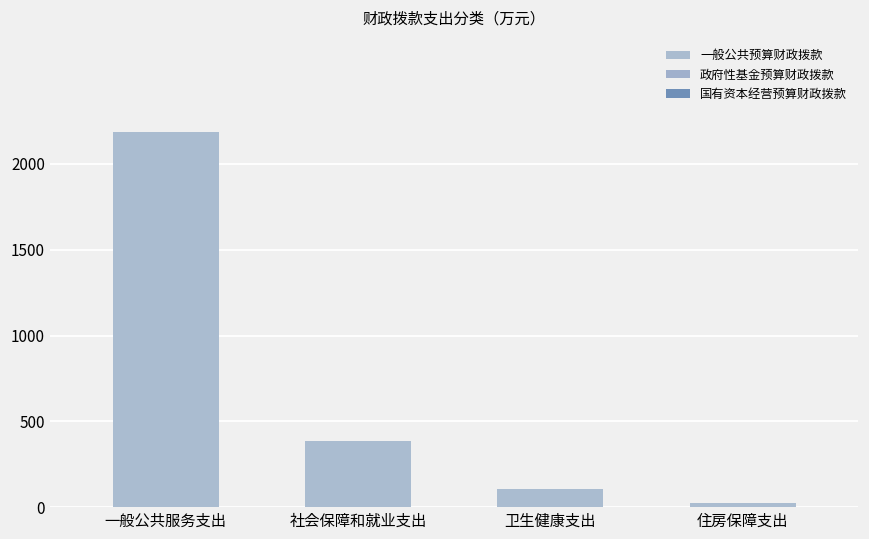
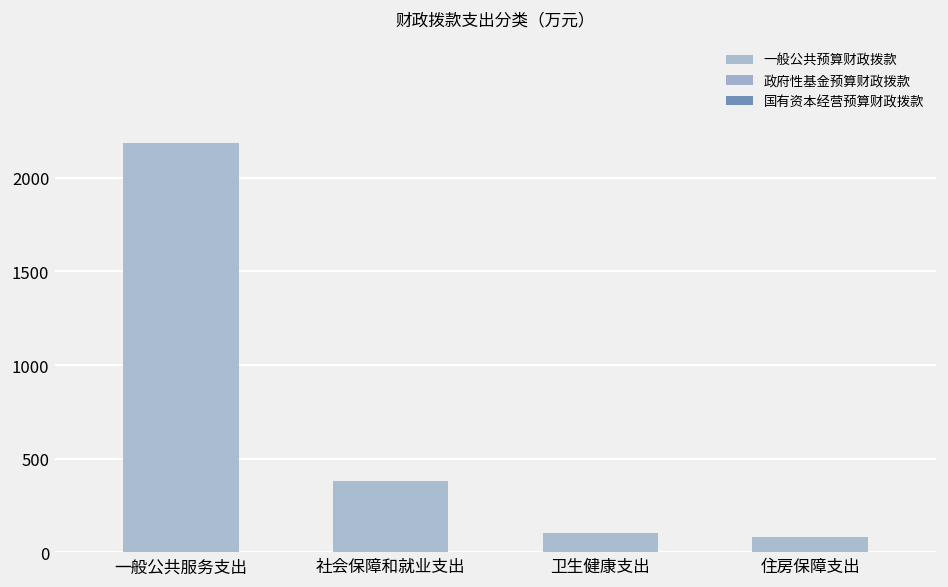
  {
    "一般公共服务支出": 2180,
    "社会保障和就业支出": 380,
    "卫生健康支出": 110,
-   "住房保障支出": 30
+   "住房保障支出": 80
  }
